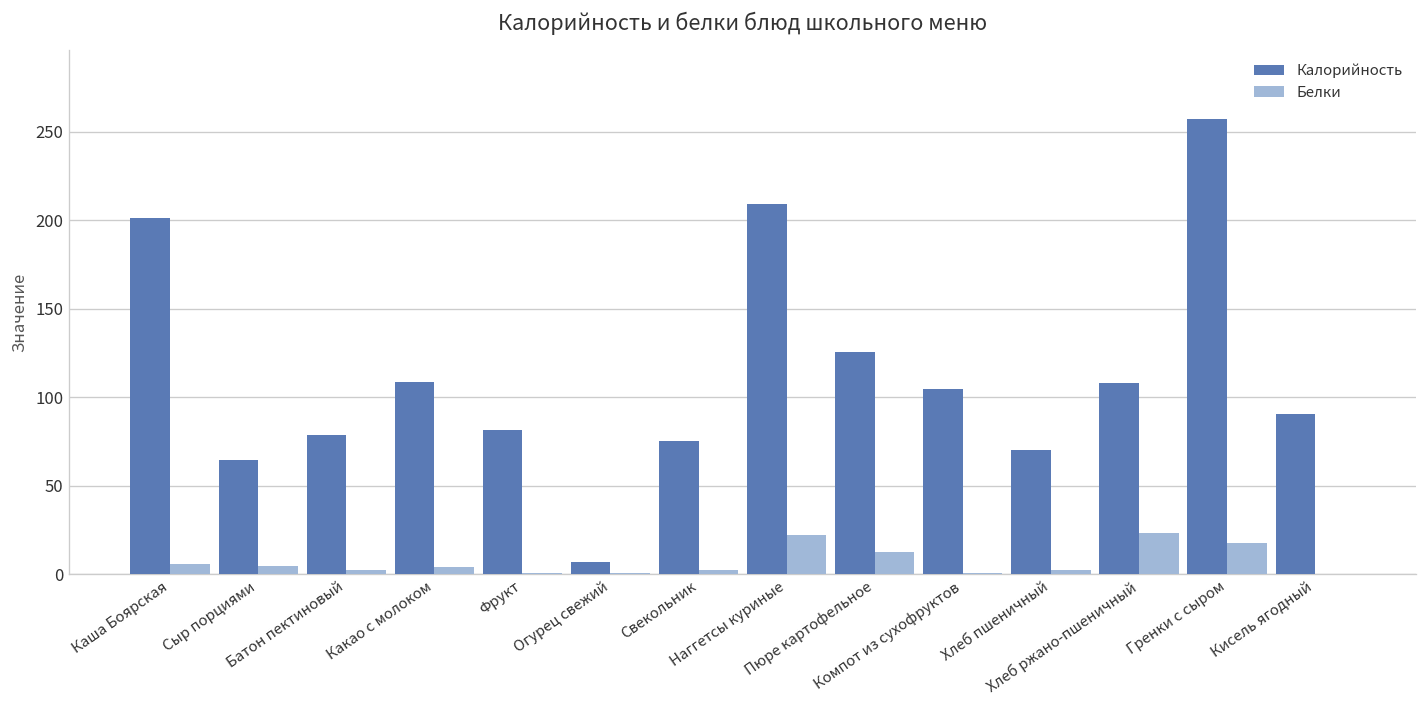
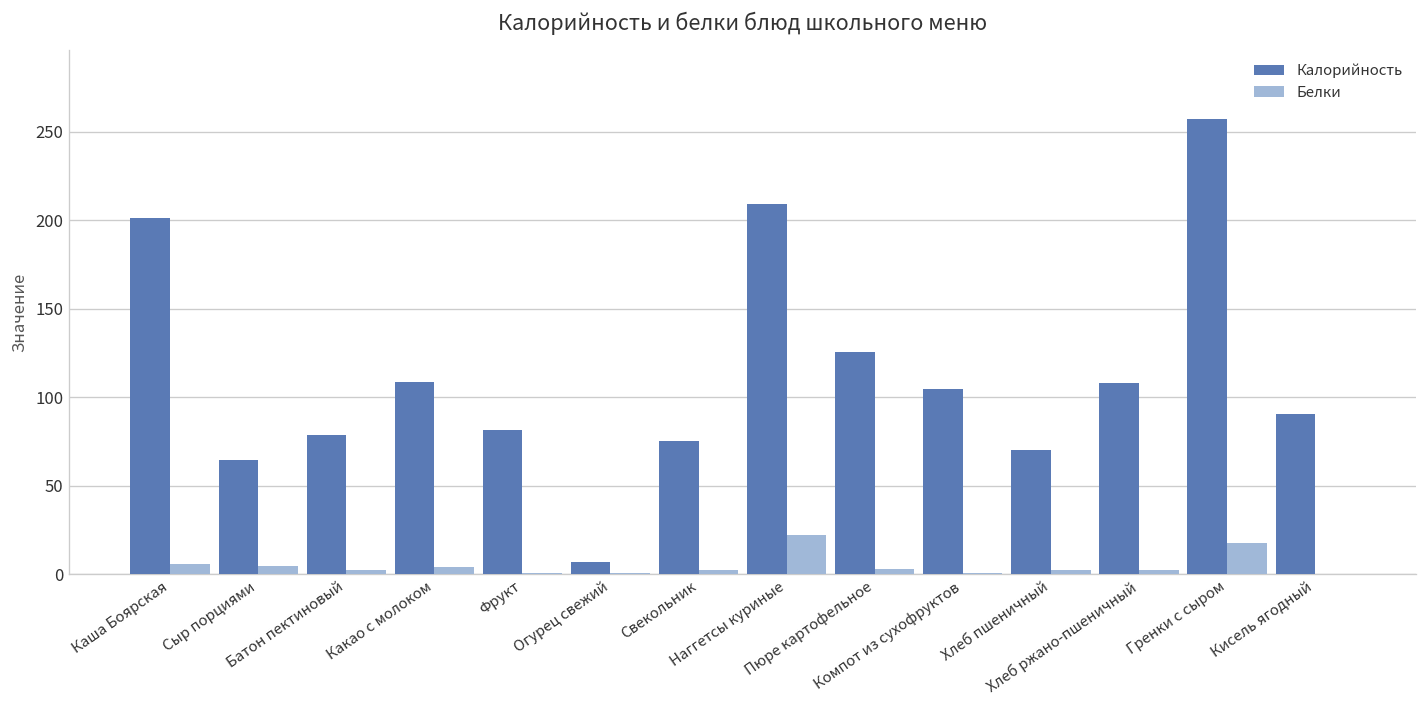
  {
    "Калорийность": {
      "Каша Боярская": 201,
      "Сыр порциями": 64,
      "Батон пектиновый": 79,
      "Какао с молоком": 109,
      "Фрукт": 82,
      "Огурец свежий": 7,
      "Свекольник": 75,
      "Наггетсы куриные": 210,
      "Пюре картофельное": 126,
      "Компот из сухофруктов": 104,
      "Хлеб пшеничный": 70,
      "Хлеб ржано-пшеничный": 108,
      "Гренки с сыром": 258,
      "Кисель ягодный": 91
    },
    "Белки": {
      "Каша Боярская": 6,
      "Сыр порциями": 4,
      "Батон пектиновый": 2,
      "Какао с молоком": 4,
      "Свекольник": 2,
      "Наггетсы куриные": 22,
-     "Пюре картофельное": 12,
+     "Пюре картофельное": 3,
      "Хлеб пшеничный": 2,
-     "Хлеб ржано-пшеничный": 23,
+     "Хлеб ржано-пшеничный": 2,
      "Гренки с сыром": 18
    }
  }
